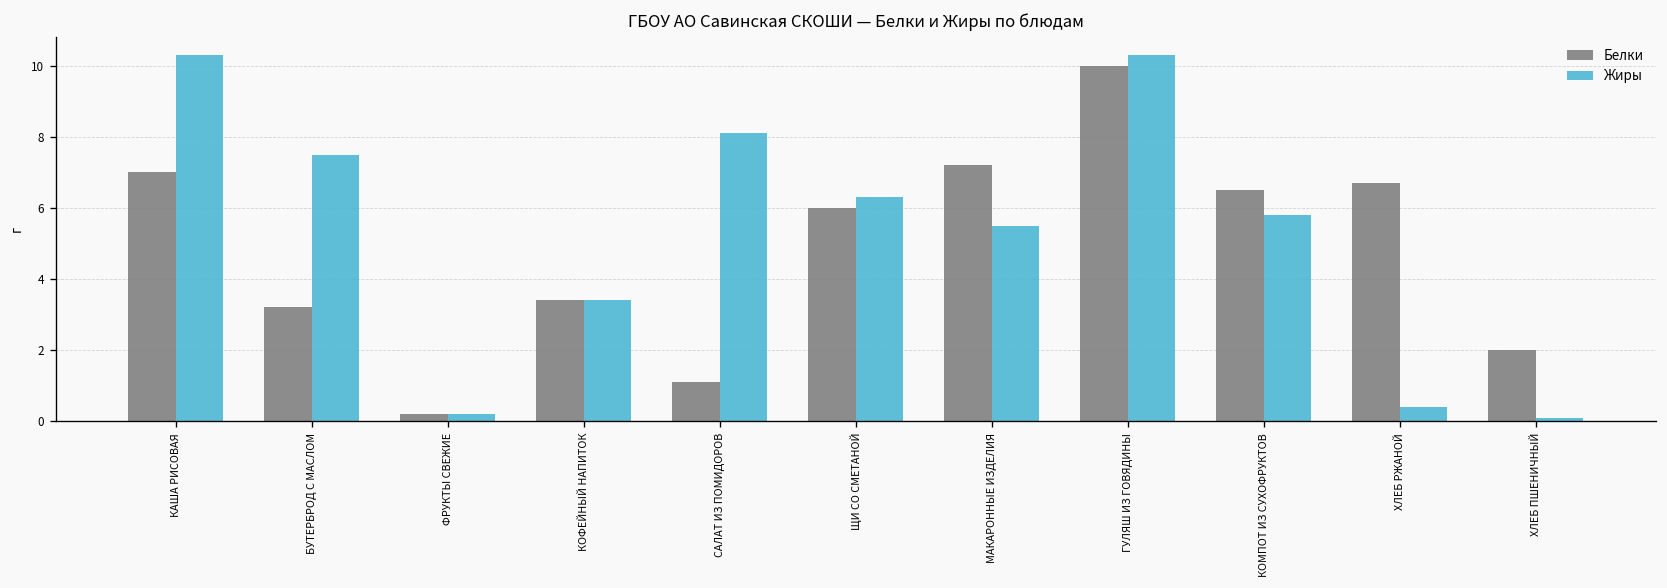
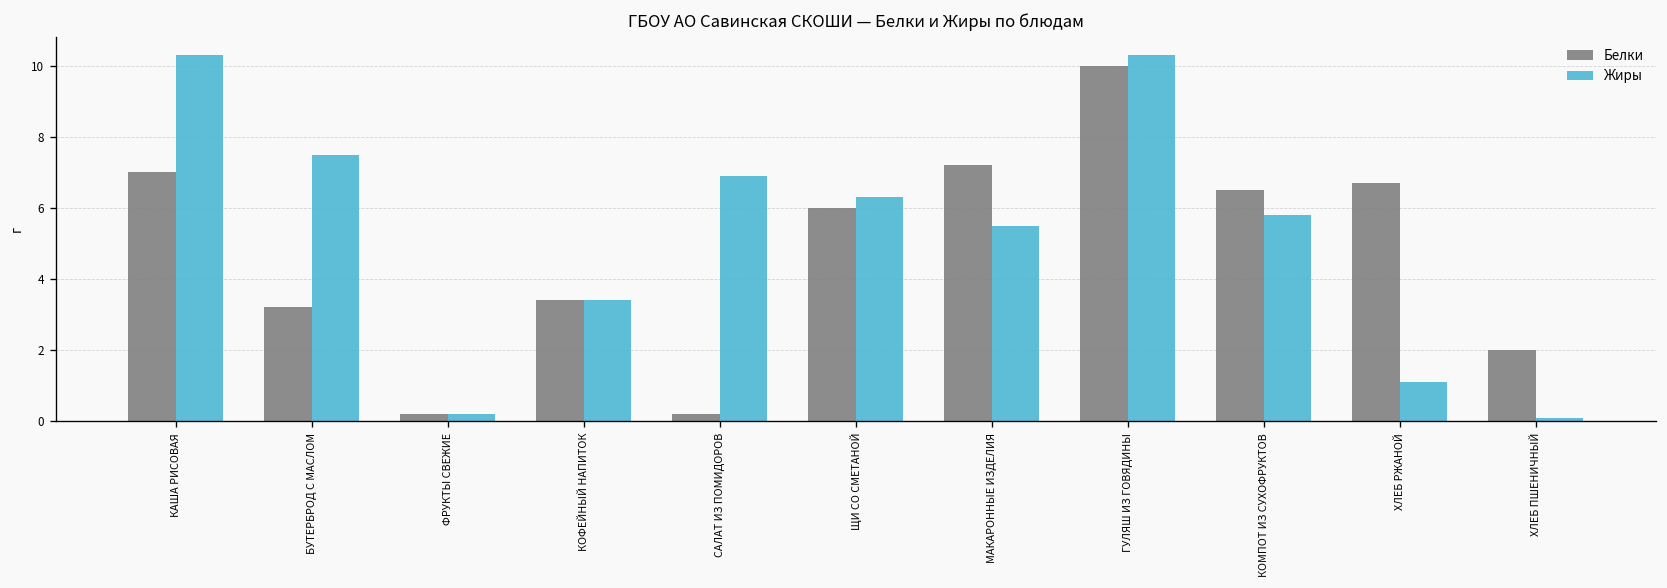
  {
    "Белки": {
      "КАША РИСОВАЯ": 7.0,
      "БУТЕРБРОД С МАСЛОМ": 3.2,
      "ФРУКТЫ СВЕЖИЕ": 0.2,
      "КОФЕЙНЫЙ НАПИТОК": 3.4,
-     "САЛАТ ИЗ ПОМИДОРОВ": 1.1,
+     "САЛАТ ИЗ ПОМИДОРОВ": 0.2,
      "ЩИ СО СМЕТАНОЙ": 6.0,
      "МАКАРОННЫЕ ИЗДЕЛИЯ": 7.2,
      "ГУЛЯШ ИЗ ГОВЯДИНЫ": 10.0,
      "КОМПОТ ИЗ СУХОФРУКТОВ": 6.5,
      "ХЛЕБ РЖАНОЙ": 6.7,
      "ХЛЕБ ПШЕНИЧНЫЙ": 2.0
    },
    "Жиры": {
      "КАША РИСОВАЯ": 10.3,
      "БУТЕРБРОД С МАСЛОМ": 7.5,
      "ФРУКТЫ СВЕЖИЕ": 0.2,
      "КОФЕЙНЫЙ НАПИТОК": 3.4,
-     "САЛАТ ИЗ ПОМИДОРОВ": 8.1,
+     "САЛАТ ИЗ ПОМИДОРОВ": 6.9,
      "ЩИ СО СМЕТАНОЙ": 6.3,
      "МАКАРОННЫЕ ИЗДЕЛИЯ": 5.5,
      "ГУЛЯШ ИЗ ГОВЯДИНЫ": 10.3,
      "КОМПОТ ИЗ СУХОФРУКТОВ": 5.8,
-     "ХЛЕБ РЖАНОЙ": 0.4,
+     "ХЛЕБ РЖАНОЙ": 1.1,
      "ХЛЕБ ПШЕНИЧНЫЙ": 0.1
    }
  }
